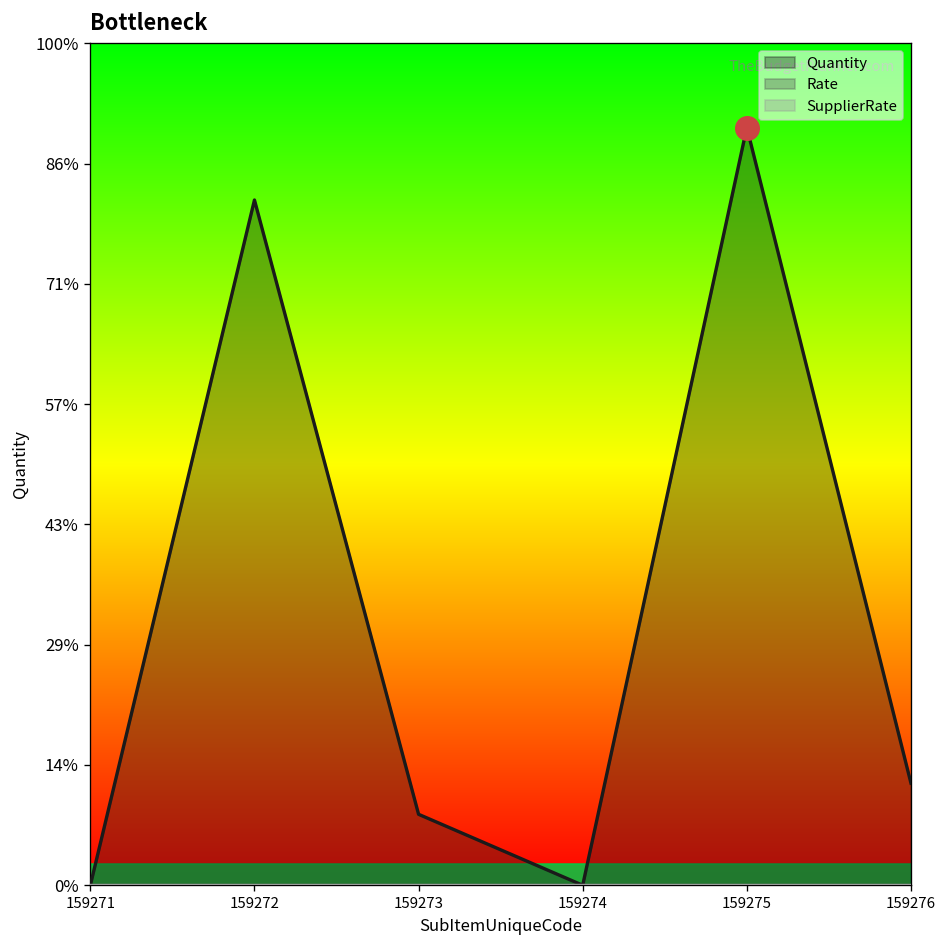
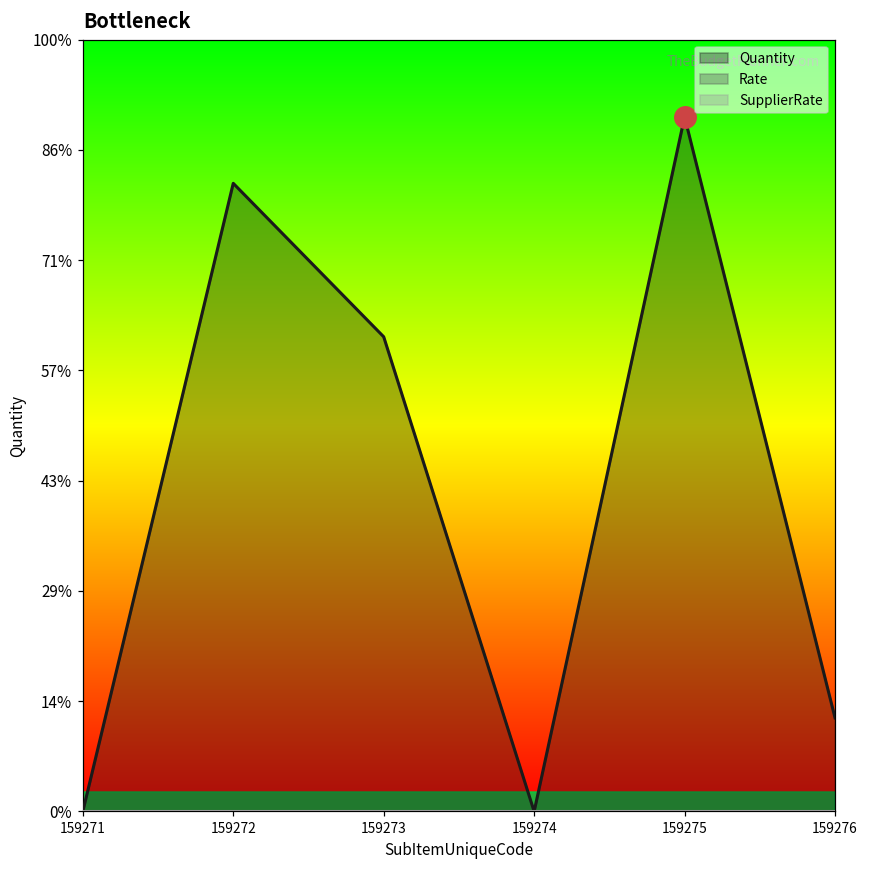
  {
    "Quantity": {
      "159272": "81%",
-     "159273": "8%",
+     "159273": "62%",
      "159276": "12%"
    }
  }
